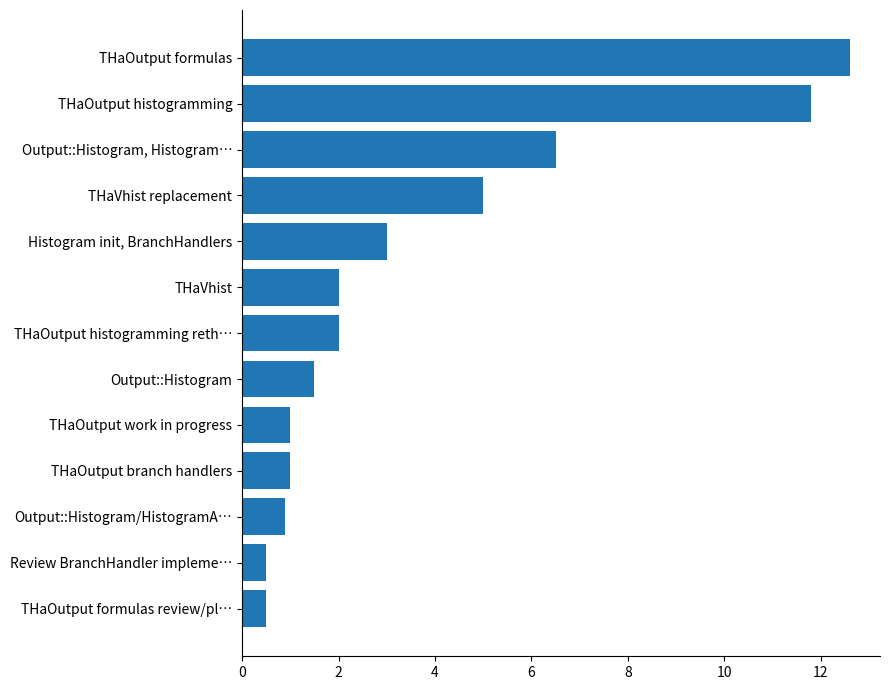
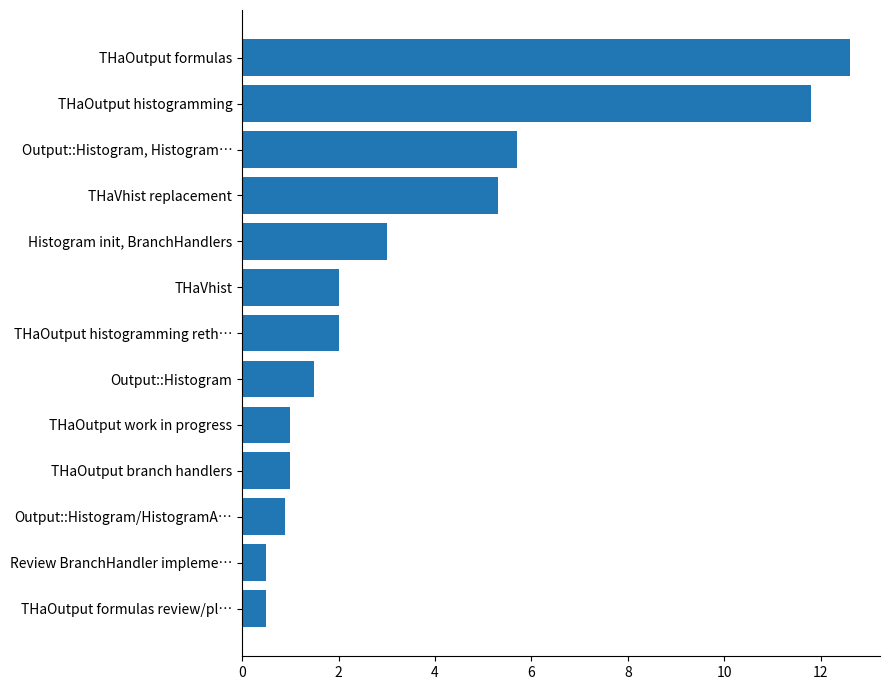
  {
    "THaOutput formulas": 12.6,
    "THaOutput histogramming": 11.8,
-   "Output::Histogram, Histogram…": 6.5,
-   "THaVhist replacement": 5.0,
+   "Output::Histogram, Histogram…": 5.7,
+   "THaVhist replacement": 5.3,
    "Histogram init, BranchHandlers": 3.0,
    "THaVhist": 2.0,
    "THaOutput histogramming reth…": 2.0,
    "Output::Histogram": 1.5,
    "THaOutput work in progress": 1.0,
    "THaOutput branch handlers": 1.0,
    "Output::Histogram/HistogramA…": 0.9,
    "Review BranchHandler impleme…": 0.5,
    "THaOutput formulas review/pl…": 0.5
  }
